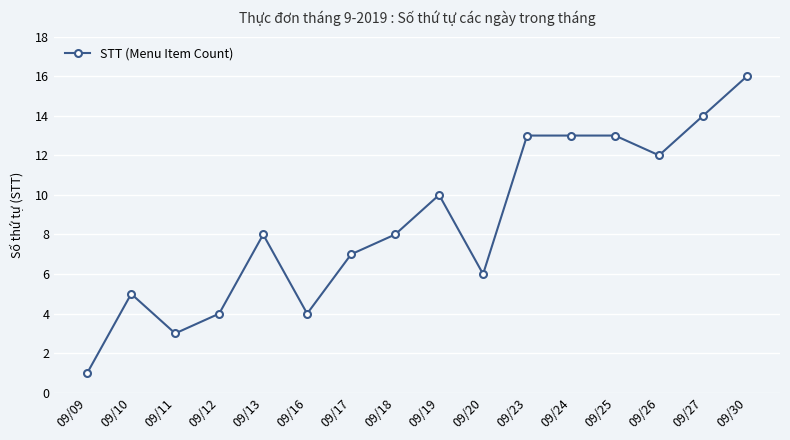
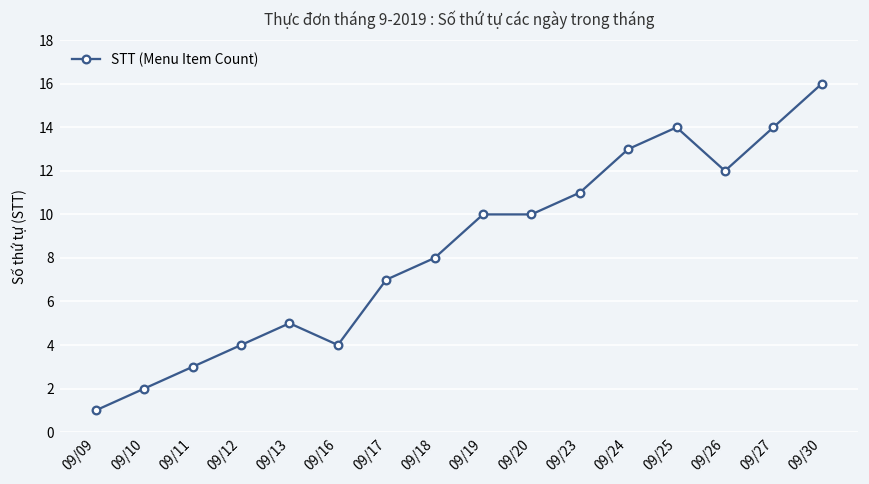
  {
    "09/09": 1,
-   "09/10": 5,
+   "09/10": 2,
    "09/11": 3,
    "09/12": 4,
-   "09/13": 8,
+   "09/13": 5,
    "09/16": 4,
    "09/17": 7,
    "09/18": 8,
    "09/19": 10,
-   "09/20": 6,
-   "09/23": 13,
+   "09/20": 10,
+   "09/23": 11,
    "09/24": 13,
-   "09/25": 13,
+   "09/25": 14,
    "09/26": 12,
    "09/27": 14,
    "09/30": 16
  }
